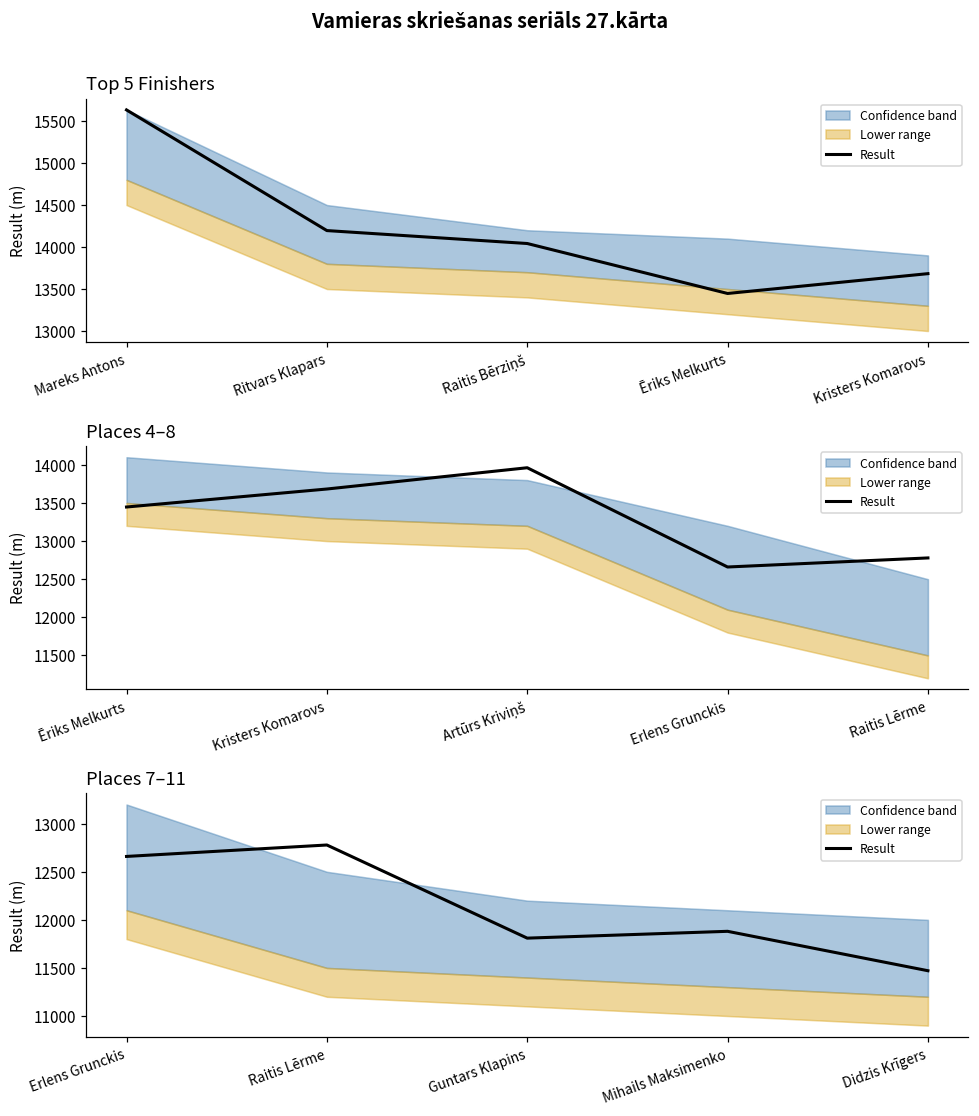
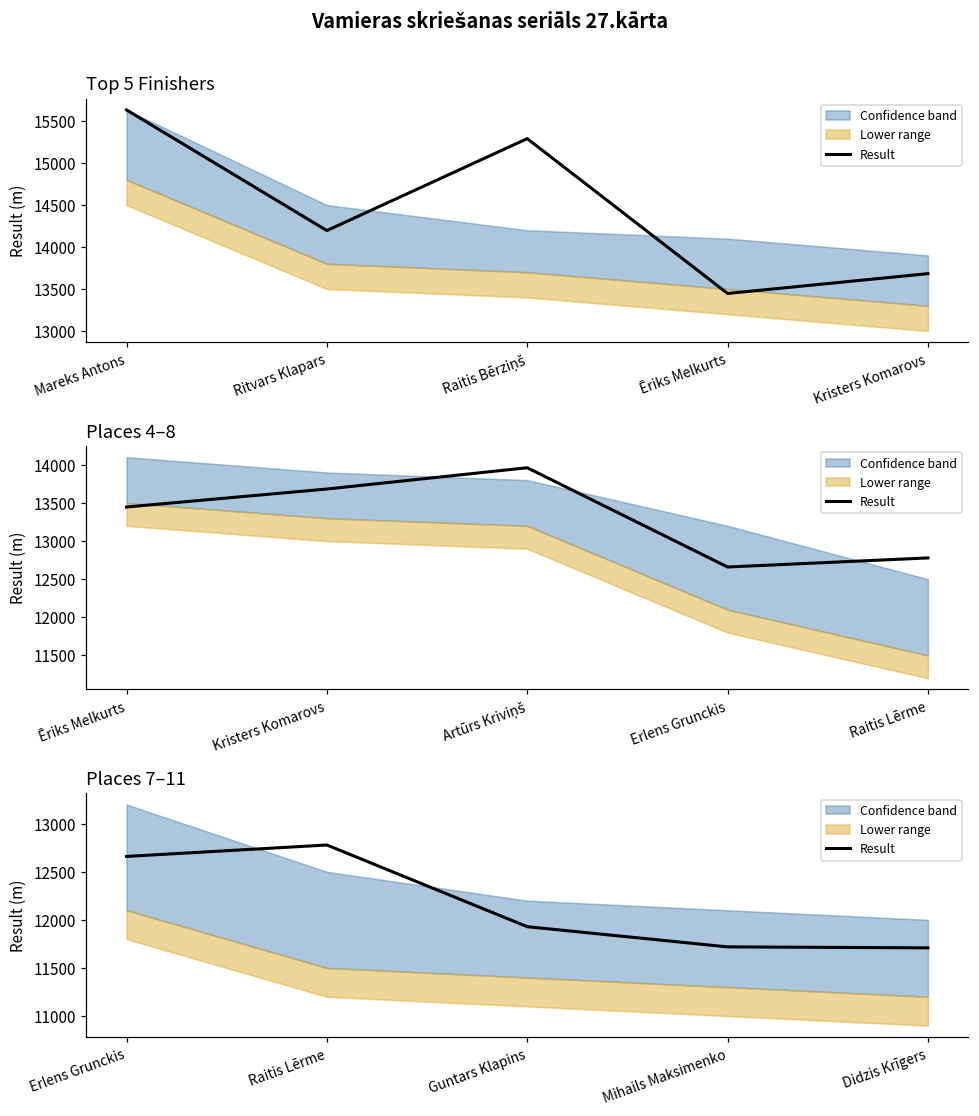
  {
    "Top 5 Finishers": {
      "Result": {
        "Ritvars Klapars": 14200,
-       "Raitis Bērziņš": 14000,
+       "Raitis Bērziņš": 15300,
        "Ēriks Melkurts": 13400,
        "Kristers Komarovs": 13700
      }
    },
    "Places 4–8": {
      "Result": {
        "Ēriks Melkurts": 13400,
        "Kristers Komarovs": 13700,
        "Artūrs Kriviņš": 14000,
        "Erlens Grunckis": 12700,
        "Raitis Lērme": 12800
      }
    },
    "Places 7–11": {
      "Result": {
        "Erlens Grunckis": 12700,
        "Raitis Lērme": 12800,
-       "Guntars Klapins": 11800,
-       "Mihails Maksimenko": 11900,
-       "Didzis Krīgers": 11500
+       "Guntars Klapins": 11900,
+       "Mihails Maksimenko": 11700,
+       "Didzis Krīgers": 11700
      }
    }
  }
